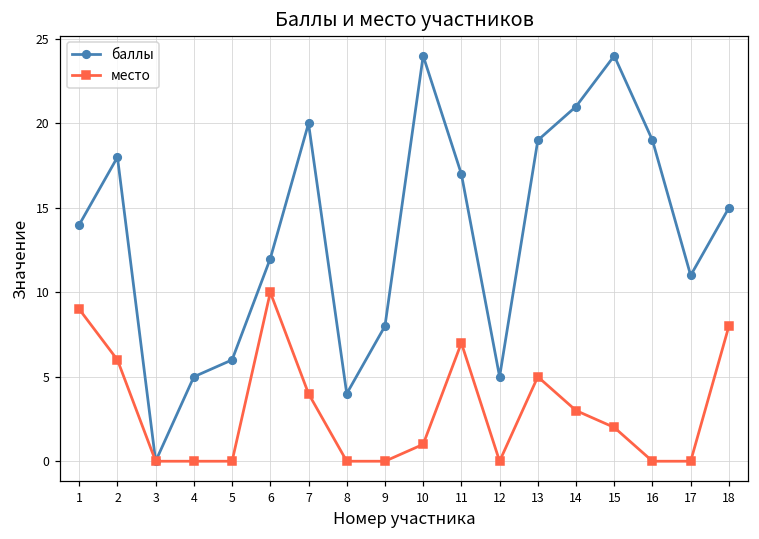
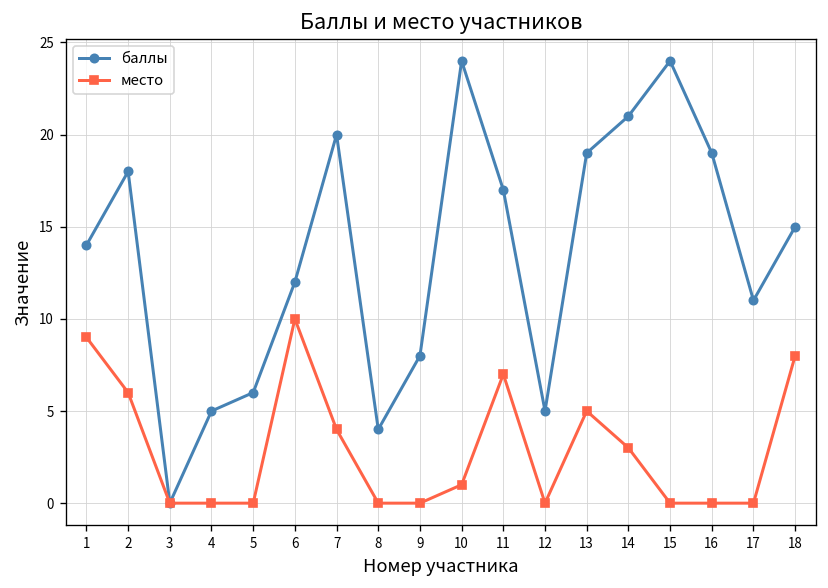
  {
    "баллы": {
      "1": 14,
      "2": 18,
      "4": 5,
      "5": 6,
      "6": 12,
      "7": 20,
      "8": 4,
      "9": 8,
      "10": 24,
      "11": 17,
      "12": 5,
      "13": 19,
      "14": 21,
      "15": 24,
      "16": 19,
      "17": 11,
      "18": 15
    },
    "место": {
      "1": 9,
      "2": 6,
      "4": 0,
      "5": 0,
      "6": 10,
      "7": 4,
      "8": 0,
      "9": 0,
      "10": 1,
      "11": 7,
      "12": 0,
      "13": 5,
      "14": 3,
-     "15": 2,
+     "15": 0,
      "16": 0,
      "17": 0,
      "18": 8
    }
  }
